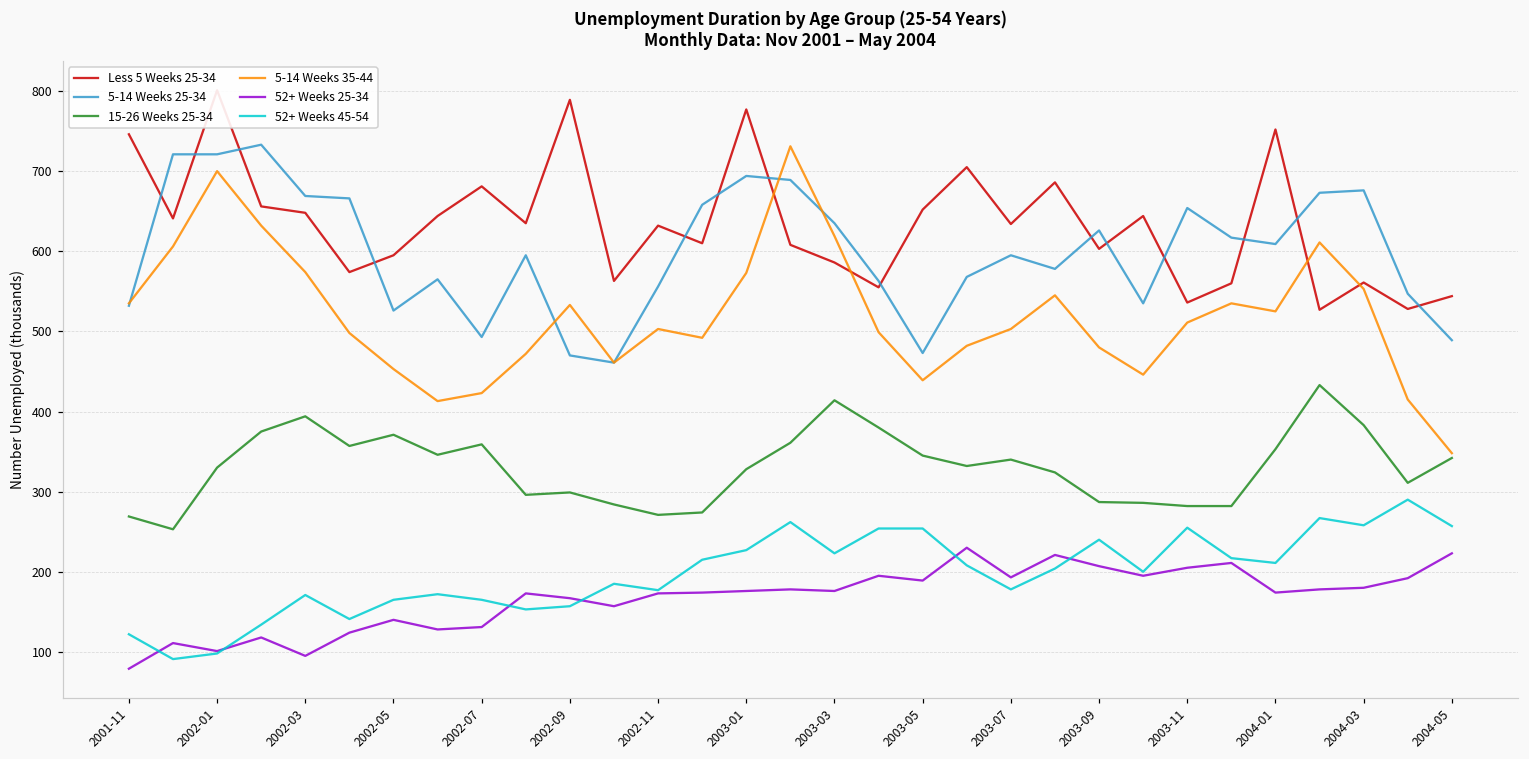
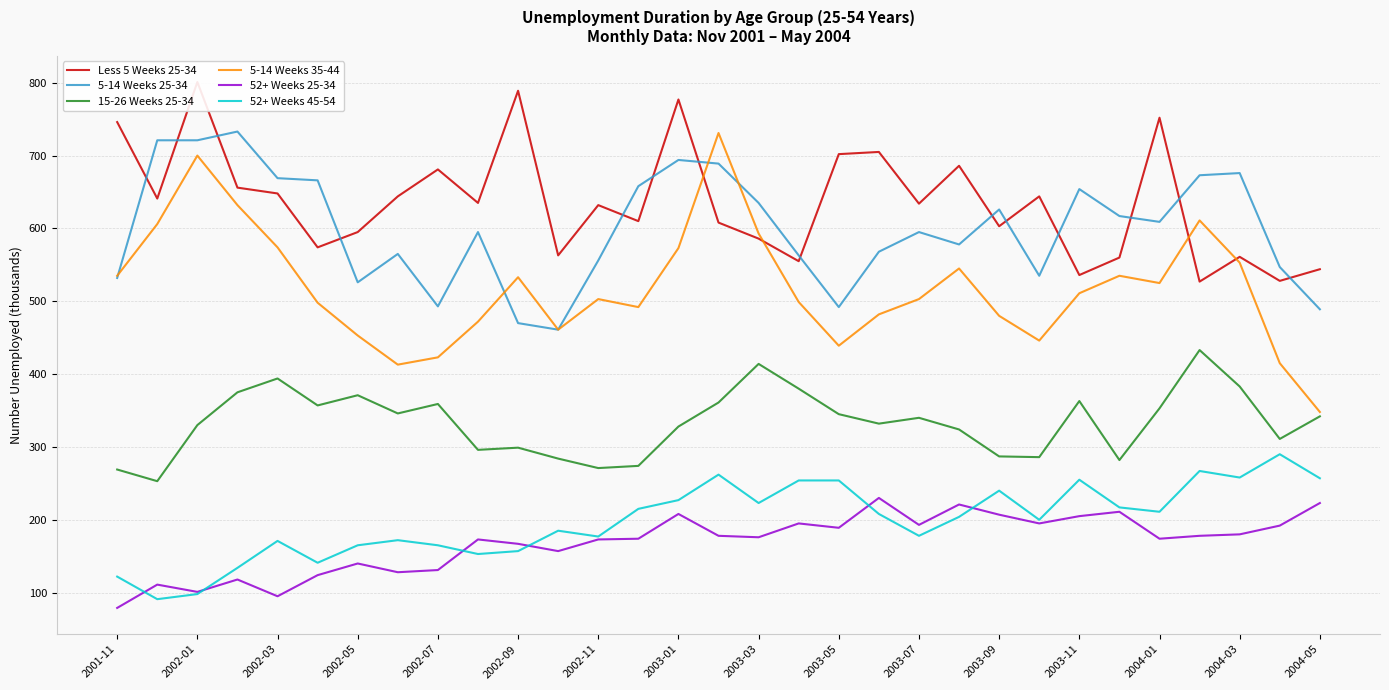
  {
    "Less 5 Weeks 25-34": {
      "2001-11": 750,
      "2002-03": 650,
      "2002-05": 600,
      "2002-07": 680,
      "2002-09": 790,
      "2002-11": 630,
      "2003-01": 780,
      "2003-03": 590,
-     "2003-05": 650,
+     "2003-05": 700,
      "2003-07": 630,
      "2003-09": 600,
      "2003-11": 540,
      "2004-01": 750,
      "2004-03": 560,
      "2004-05": 540
    },
    "5-14 Weeks 25-34": {
      "2002-01": 720,
      "2002-03": 670,
      "2002-05": 530,
      "2002-07": 490,
      "2002-09": 470,
      "2002-11": 560,
      "2003-01": 690,
      "2003-03": 640,
-     "2003-05": 470,
+     "2003-05": 490,
      "2003-07": 600,
      "2003-09": 630,
      "2003-11": 650,
      "2004-01": 610,
      "2004-03": 680,
      "2004-05": 490
    },
    "15-26 Weeks 25-34": {
      "2001-11": 270,
      "2002-01": 330,
      "2002-03": 390,
      "2002-05": 370,
      "2002-07": 360,
      "2002-09": 300,
      "2002-11": 270,
      "2003-01": 330,
      "2003-03": 410,
      "2003-05": 350,
      "2003-07": 340,
      "2003-09": 290,
-     "2003-11": 280,
+     "2003-11": 360,
      "2004-01": 350,
      "2004-03": 380,
      "2004-05": 340
    },
    "5-14 Weeks 35-44": {
      "2002-01": 700,
      "2002-03": 570,
      "2002-05": 450,
      "2002-07": 420,
      "2002-09": 530,
      "2002-11": 500,
      "2003-01": 570,
-     "2003-03": 620,
+     "2003-03": 590,
      "2003-05": 440,
      "2003-07": 500,
      "2003-09": 480,
      "2003-11": 510,
      "2004-01": 530,
      "2004-03": 550,
      "2004-05": 350
    },
    "52+ Weeks 25-34": {
      "2001-11": 80,
      "2002-03": 100,
      "2002-05": 140,
      "2002-07": 130,
      "2002-09": 170,
      "2002-11": 170,
-     "2003-01": 180,
+     "2003-01": 210,
      "2003-03": 180,
      "2003-05": 190,
      "2003-07": 190,
      "2003-09": 210,
      "2003-11": 210,
      "2004-01": 170,
      "2004-03": 180,
      "2004-05": 220
    },
    "52+ Weeks 45-54": {
      "2001-11": 120,
      "2002-03": 170,
      "2002-05": 170,
      "2002-07": 170,
      "2002-09": 160,
      "2002-11": 180,
      "2003-01": 230,
      "2003-03": 220,
      "2003-05": 250,
      "2003-07": 180,
      "2003-09": 240,
      "2003-11": 260,
      "2004-01": 210,
      "2004-03": 260,
      "2004-05": 260
    }
  }
